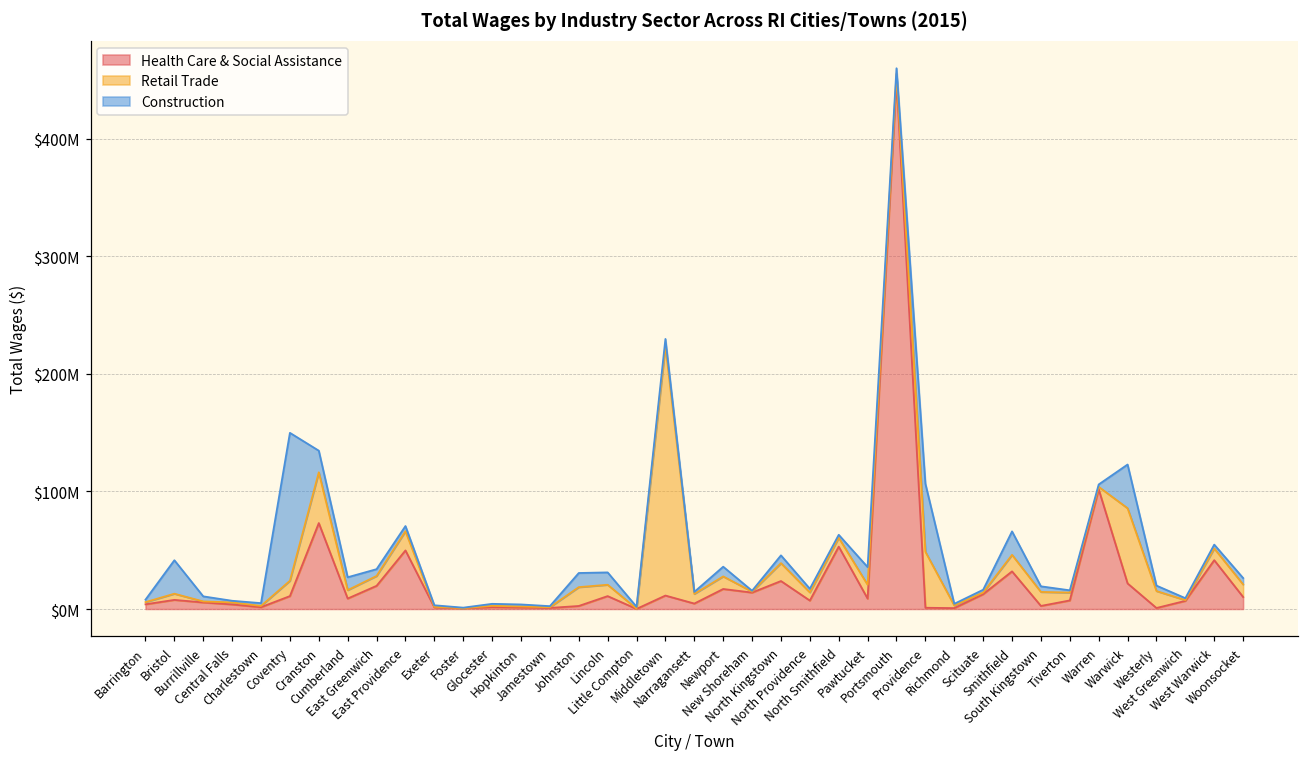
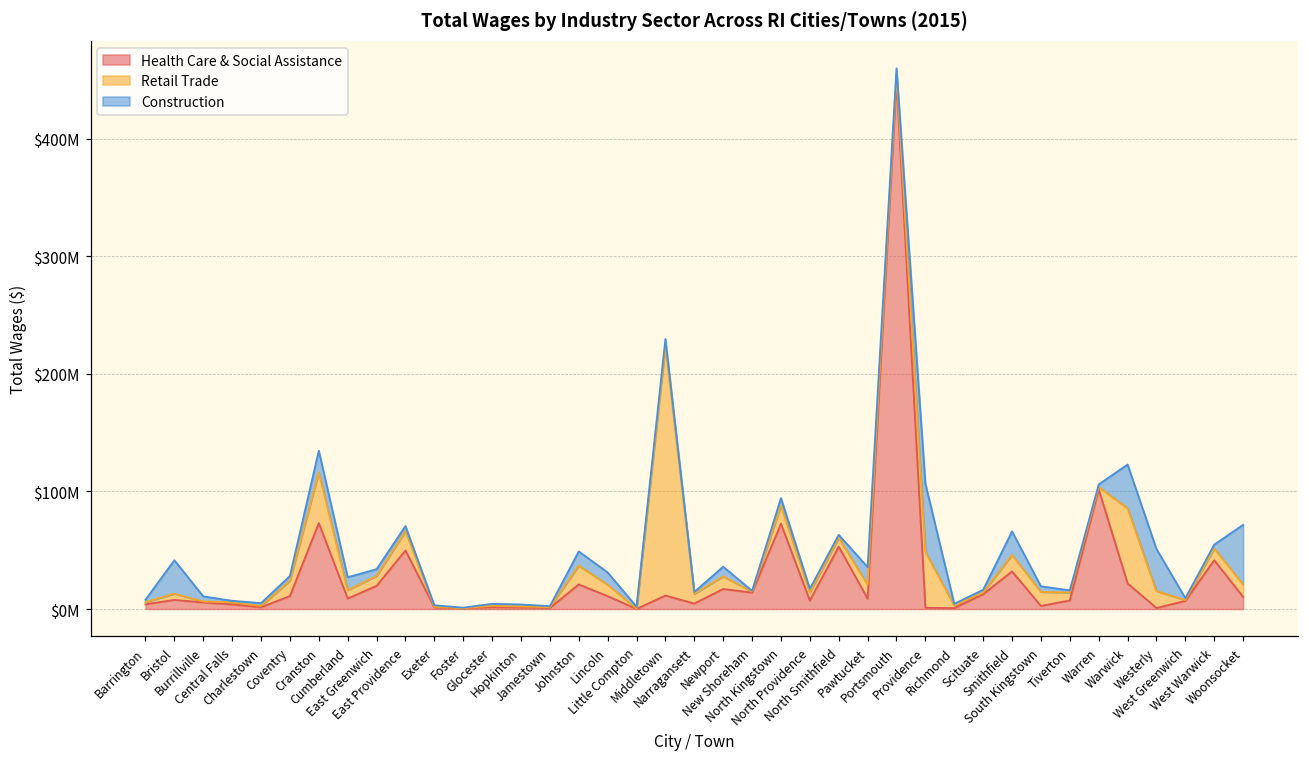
  {
    "Health Care & Social Assistance": {
      "Bristol": "$8000000",
      "Coventry": "$11000000",
      "Cranston": "$73000000",
      "Cumberland": "$9000000",
      "East Greenwich": "$20000000",
      "East Providence": "$50000000",
-     "Johnston": "$3000000",
+     "Johnston": "$21000000",
      "Lincoln": "$11000000",
      "Middletown": "$11000000",
      "Narragansett": "$5000000",
      "Newport": "$17000000",
-     "North Kingstown": "$24000000",
+     "North Kingstown": "$72000000",
      "North Providence": "$7000000",
      "North Smithfield": "$53000000",
      "Pawtucket": "$9000000",
      "Portsmouth": "$450000000",
      "Providence": "$1000000",
      "Smithfield": "$32000000",
      "South Kingstown": "$3000000",
      "Tiverton": "$7000000",
      "Warwick": "$22000000",
      "Westerly": "$1000000",
      "West Warwick": "$41000000",
      "Woonsocket": "$10000000"
    },
    "Retail Trade": {
      "Bristol": "$5000000",
      "Coventry": "$13000000",
      "Cranston": "$43000000",
      "Cumberland": "$7000000",
      "East Greenwich": "$8000000",
      "East Providence": "$16000000",
      "Johnston": "$16000000",
      "Lincoln": "$10000000",
      "Middletown": "$212000000",
      "Newport": "$11000000",
      "North Kingstown": "$15000000",
      "North Providence": "$7000000",
      "North Smithfield": "$8000000",
      "Pawtucket": "$12000000",
      "Portsmouth": "$5000000",
      "Providence": "$48000000",
      "Smithfield": "$14000000",
      "South Kingstown": "$12000000",
      "Warwick": "$64000000",
      "Westerly": "$14000000",
      "West Warwick": "$10000000",
      "Woonsocket": "$11000000"
    },
    "Construction": {
      "Bristol": "$28000000",
      "Burrillville": "$4000000",
-     "Coventry": "$126000000",
+     "Coventry": "$4000000",
      "Cranston": "$18000000",
      "Cumberland": "$11000000",
      "East Greenwich": "$6000000",
      "East Providence": "$4000000",
      "Johnston": "$12000000",
      "Lincoln": "$10000000",
      "Middletown": "$6000000",
      "Newport": "$8000000",
      "North Kingstown": "$7000000",
      "North Providence": "$3000000",
      "North Smithfield": "$3000000",
      "Pawtucket": "$15000000",
      "Portsmouth": "$5000000",
      "Providence": "$58000000",
      "Scituate": "$2000000",
      "Smithfield": "$20000000",
      "South Kingstown": "$5000000",
      "Warwick": "$37000000",
-     "Westerly": "$5000000",
+     "Westerly": "$36000000",
      "West Warwick": "$3000000",
-     "Woonsocket": "$5000000"
+     "Woonsocket": "$51000000"
    }
  }
